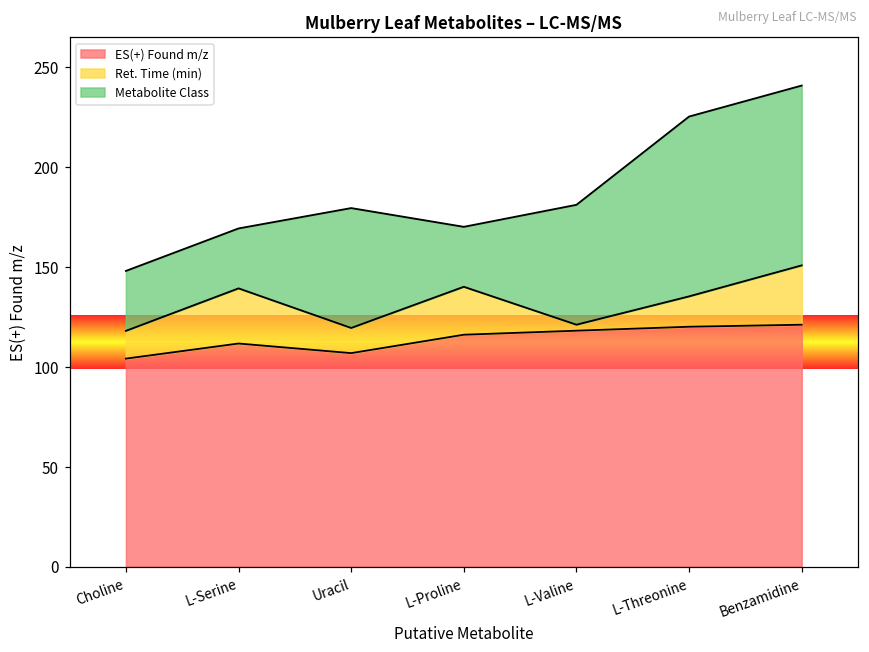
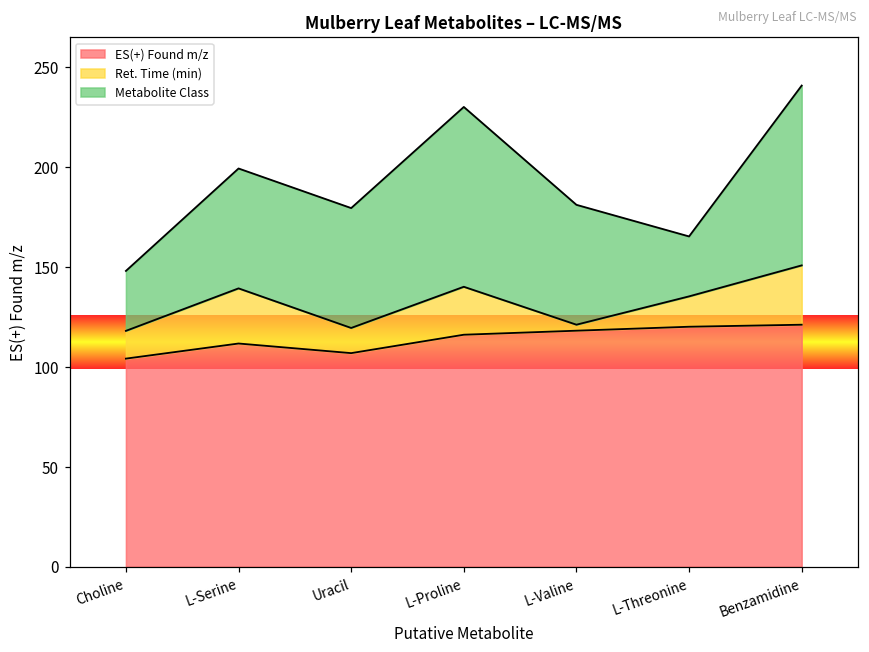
  {
    "ES(+) Found m/z": {
      "Choline": 104,
      "L-Serine": 112,
      "Uracil": 107,
      "L-Proline": 116,
      "L-Valine": 118,
      "L-Threonine": 120,
      "Benzamidine": 121
    },
    "Ret. Time (min)": {
      "Choline": 14,
      "L-Serine": 28,
      "Uracil": 13,
      "L-Proline": 24,
      "L-Valine": 3,
      "L-Threonine": 15,
      "Benzamidine": 30
    },
    "Metabolite Class": {
      "Choline": 30,
-     "L-Serine": 30,
+     "L-Serine": 60,
      "Uracil": 60,
-     "L-Proline": 30,
+     "L-Proline": 90,
      "L-Valine": 60,
-     "L-Threonine": 90,
+     "L-Threonine": 30,
      "Benzamidine": 90
    }
  }
